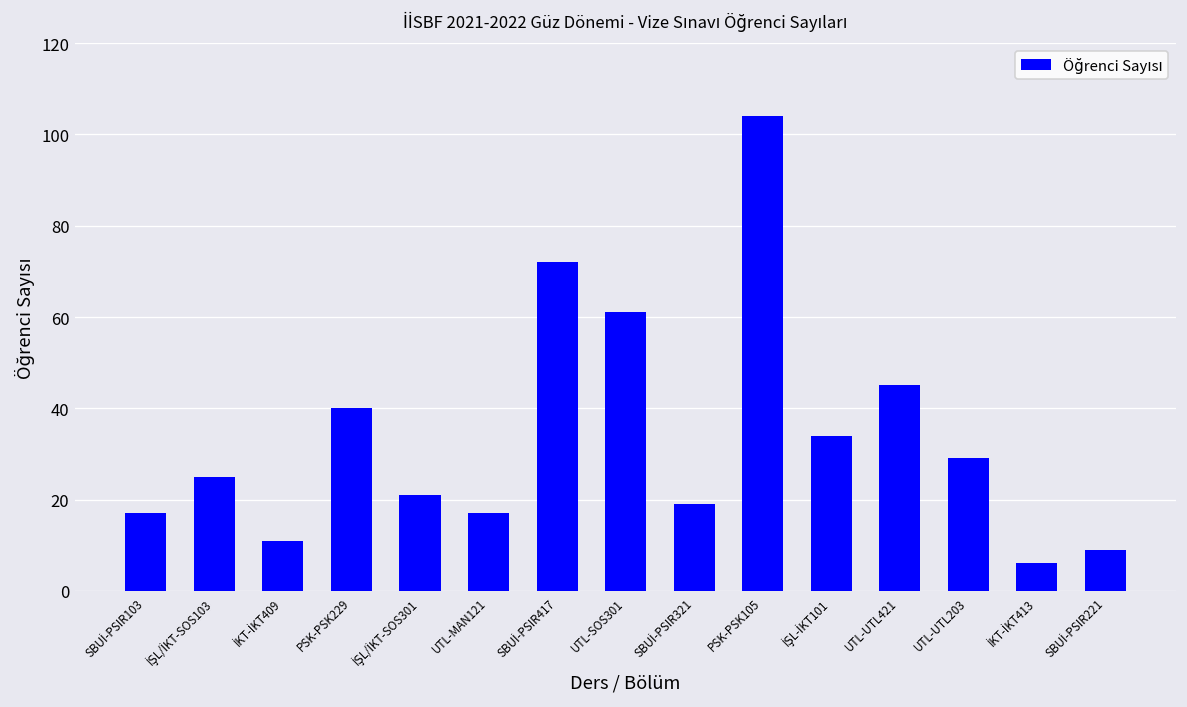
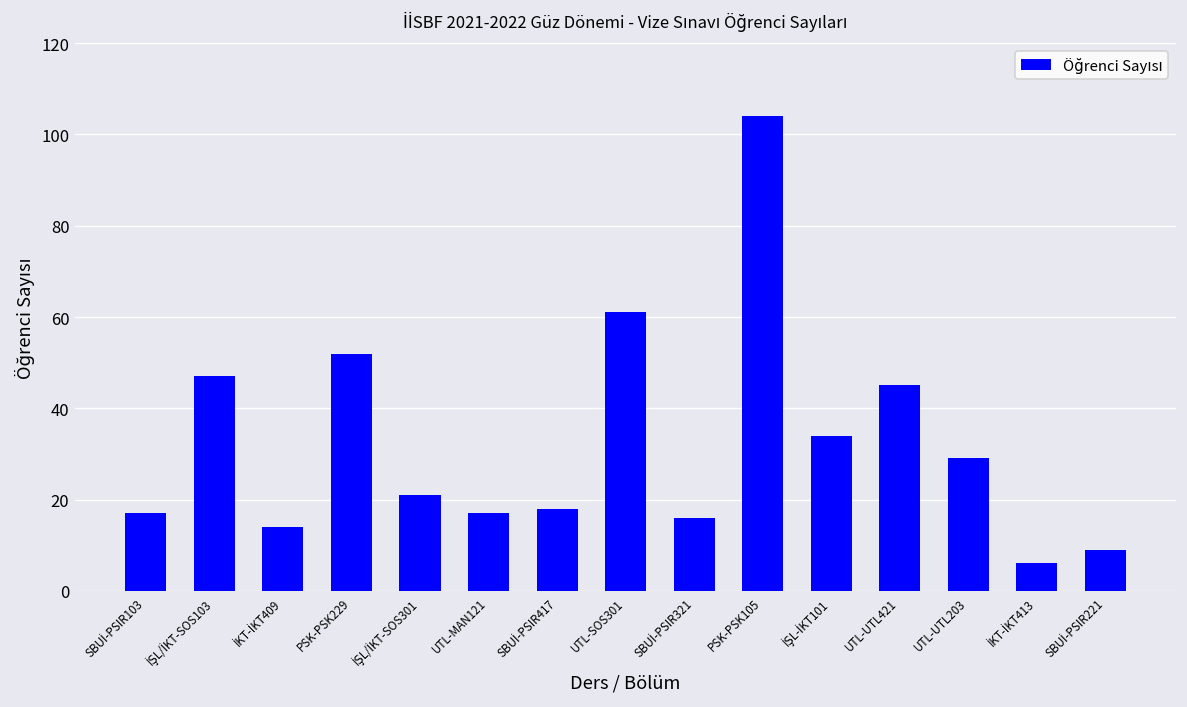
  {
    "SBUİ-PSIR103": 17,
-   "İŞL/İKT-SOS103": 25,
-   "İKT-İKT409": 11,
-   "PSK-PSK229": 40,
+   "İŞL/İKT-SOS103": 47,
+   "İKT-İKT409": 14,
+   "PSK-PSK229": 52,
    "İŞL/İKT-SOS301": 21,
    "UTL-MAN121": 17,
-   "SBUİ-PSIR417": 72,
+   "SBUİ-PSIR417": 18,
    "UTL-SOS301": 61,
-   "SBUİ-PSIR321": 19,
+   "SBUİ-PSIR321": 16,
    "PSK-PSK105": 104,
    "İŞL-İKT101": 34,
    "UTL-UTL421": 45,
    "UTL-UTL203": 29,
    "İKT-İKT413": 6,
    "SBUİ-PSIR221": 9
  }
